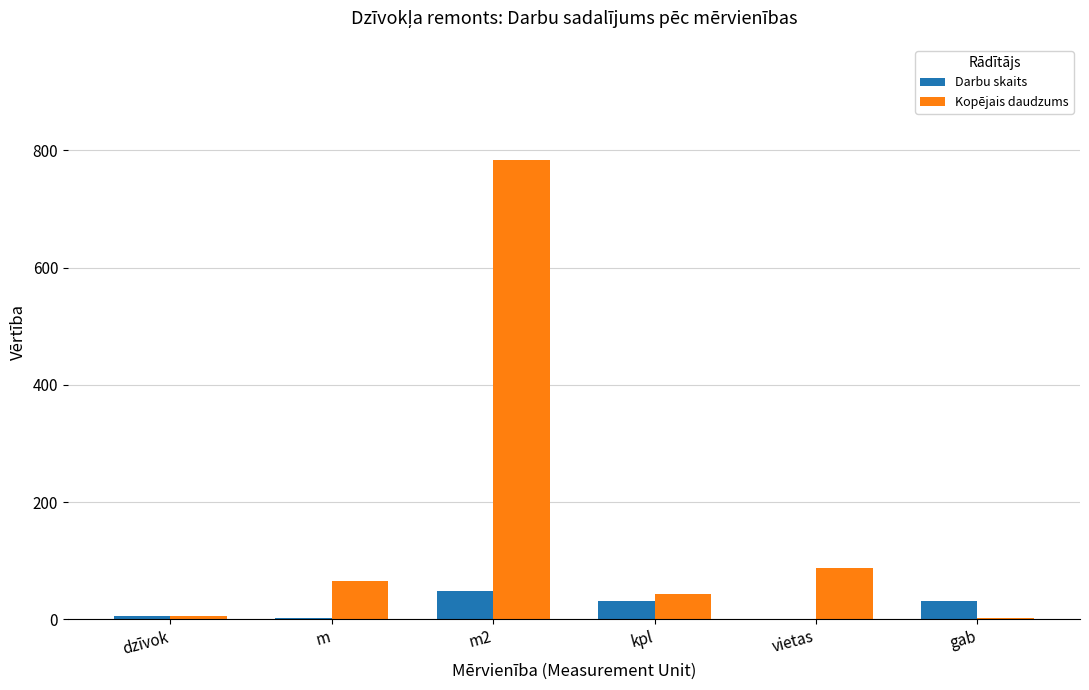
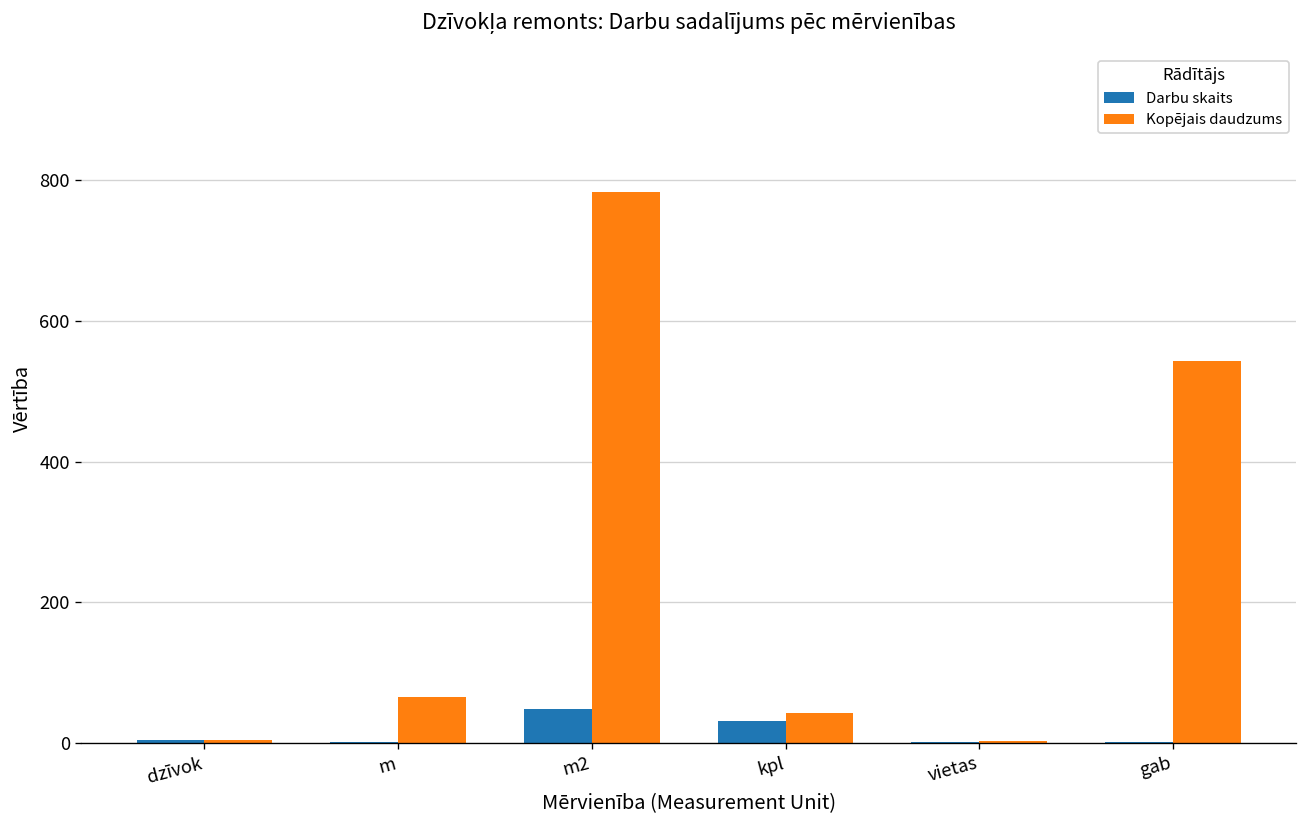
  {
    "Darbu skaits": {
      "dzīvok": 10,
      "m2": 50,
      "kpl": 30,
-     "gab": 30
+     "gab": 0
    },
    "Kopējais daudzums": {
      "dzīvok": 10,
      "m": 70,
      "m2": 780,
      "kpl": 40,
-     "vietas": 90,
-     "gab": 0
+     "vietas": 0,
+     "gab": 540
    }
  }
